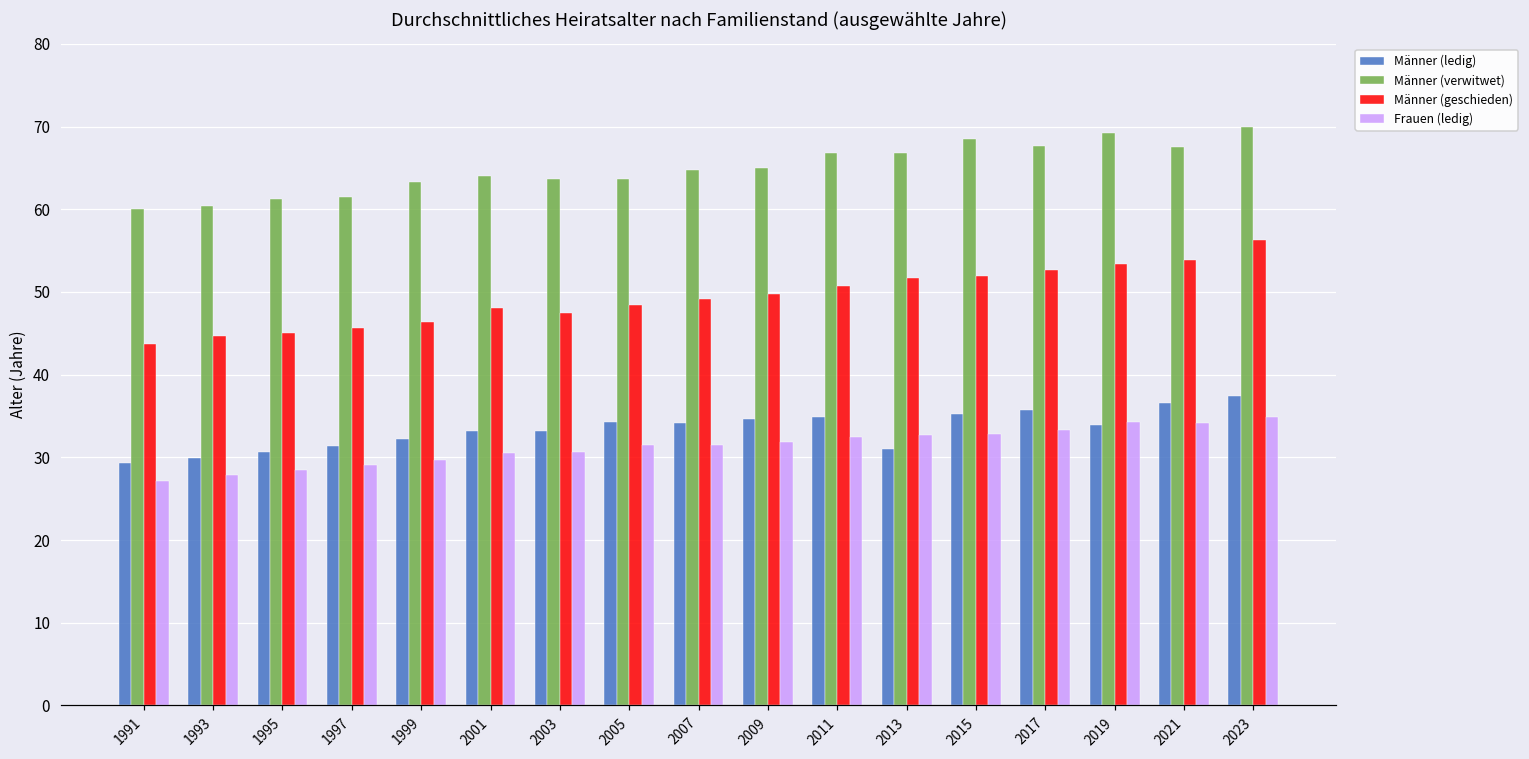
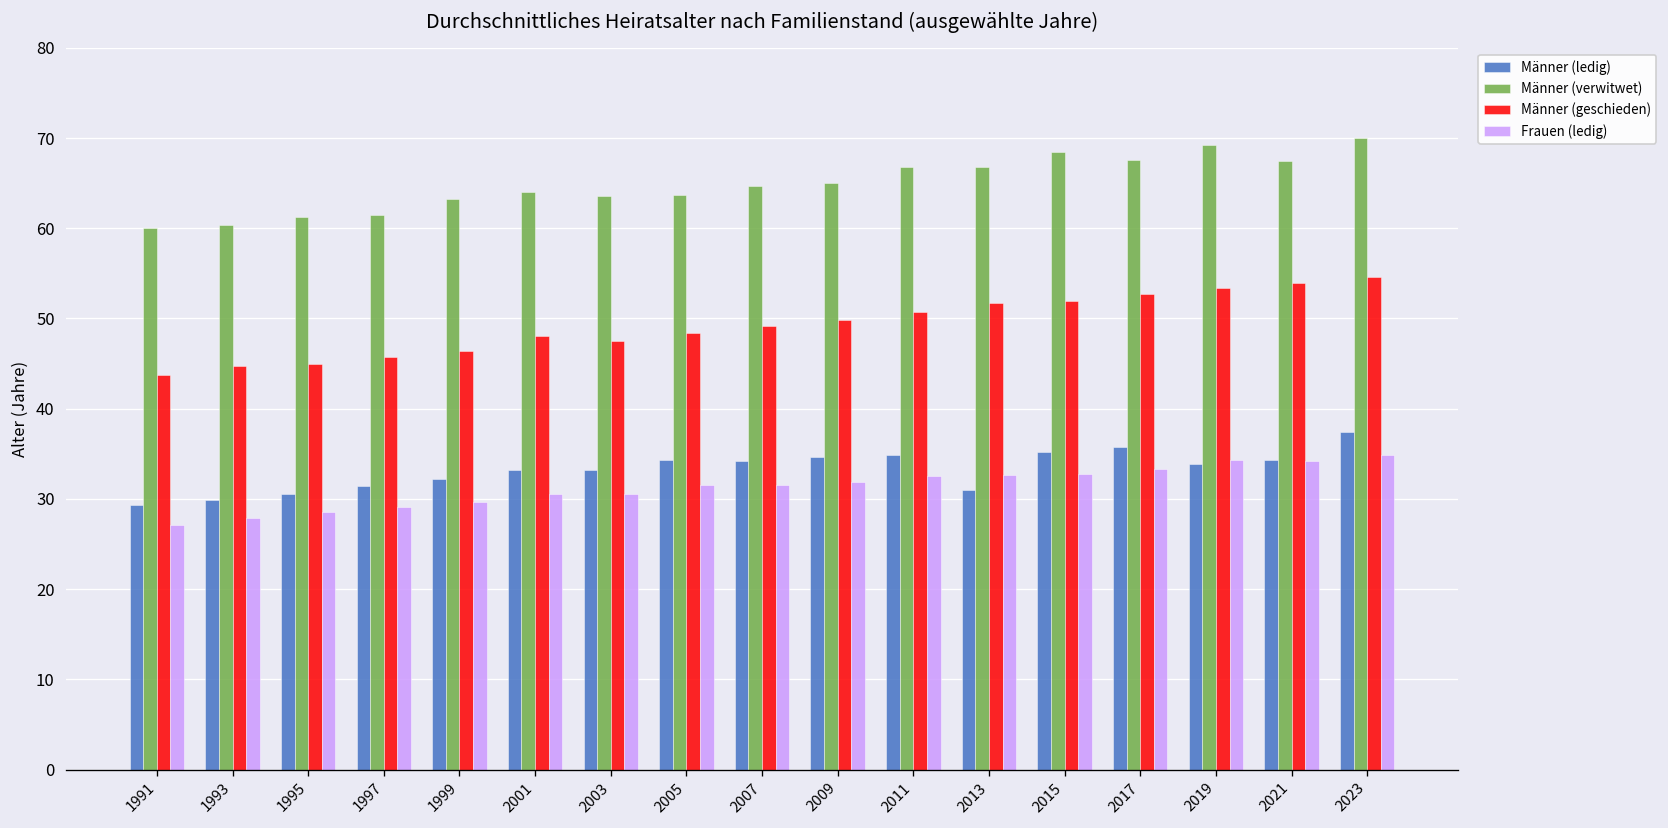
  {
    "Männer (ledig)": {
      "1991": 29,
      "1993": 30,
      "1995": 31,
      "1997": 31,
      "1999": 32,
      "2001": 33,
      "2003": 33,
      "2005": 34,
      "2007": 34,
      "2009": 35,
      "2011": 35,
      "2013": 31,
      "2015": 35,
      "2017": 36,
      "2019": 34,
-     "2021": 37,
+     "2021": 34,
      "2023": 37
    },
    "Männer (verwitwet)": {
      "1991": 60,
      "1993": 60,
      "1995": 61,
      "1997": 62,
      "1999": 63,
      "2001": 64,
      "2003": 64,
      "2005": 64,
      "2007": 65,
      "2009": 65,
      "2011": 67,
      "2013": 67,
      "2015": 69,
      "2017": 68,
      "2019": 69,
      "2021": 68,
      "2023": 70
    },
    "Männer (geschieden)": {
      "1991": 44,
      "1993": 45,
      "1995": 45,
      "1997": 46,
      "1999": 46,
      "2001": 48,
      "2003": 48,
      "2005": 48,
      "2007": 49,
      "2009": 50,
      "2011": 51,
      "2013": 52,
      "2015": 52,
      "2017": 53,
      "2019": 53,
      "2021": 54,
-     "2023": 56
+     "2023": 55
    },
    "Frauen (ledig)": {
      "1991": 27,
      "1993": 28,
      "1995": 29,
      "1997": 29,
      "1999": 30,
      "2001": 31,
      "2003": 31,
      "2005": 32,
      "2007": 32,
      "2009": 32,
      "2011": 33,
      "2013": 33,
      "2015": 33,
      "2017": 33,
      "2019": 34,
      "2021": 34,
      "2023": 35
    }
  }
